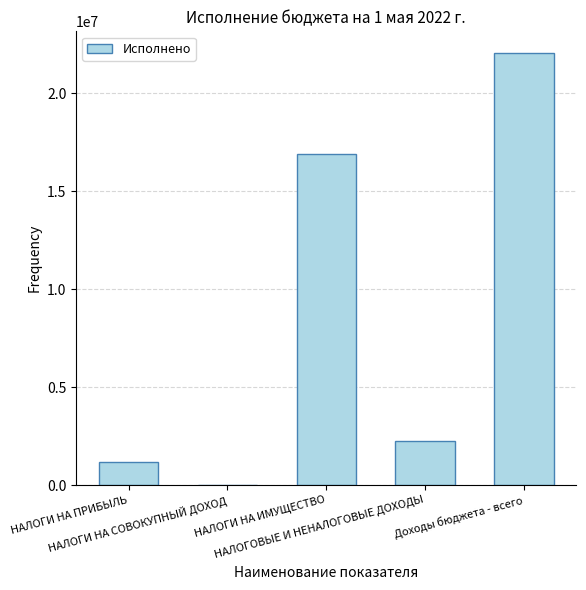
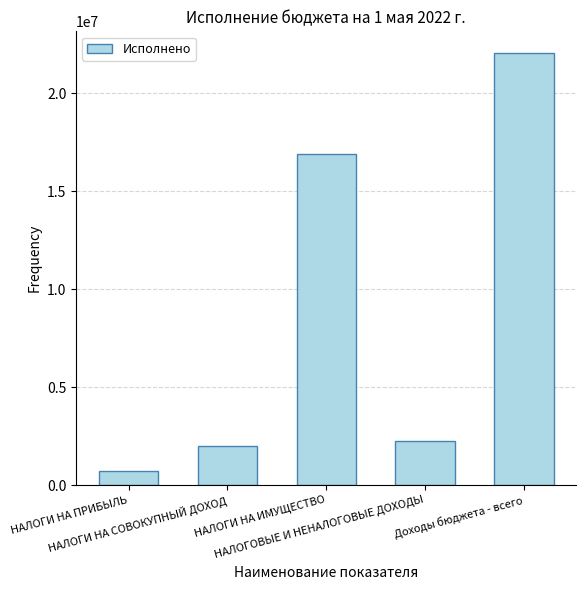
  {
-   "НАЛОГИ НА ПРИБЫЛЬ": 1200000,
-   "НАЛОГИ НА СОВОКУПНЫЙ ДОХОД": 0,
+   "НАЛОГИ НА ПРИБЫЛЬ": 700000,
+   "НАЛОГИ НА СОВОКУПНЫЙ ДОХОД": 2000000,
    "НАЛОГИ НА ИМУЩЕСТВО": 16900000,
    "НАЛОГОВЫЕ И НЕНАЛОГОВЫЕ ДОХОДЫ": 2200000,
    "Доходы бюджета - всего": 22100000
  }
